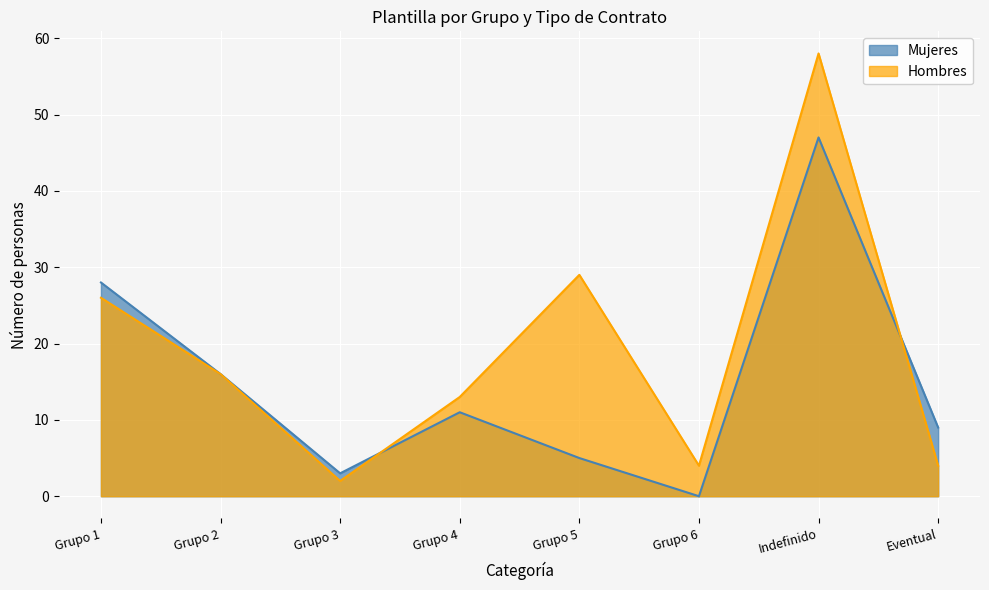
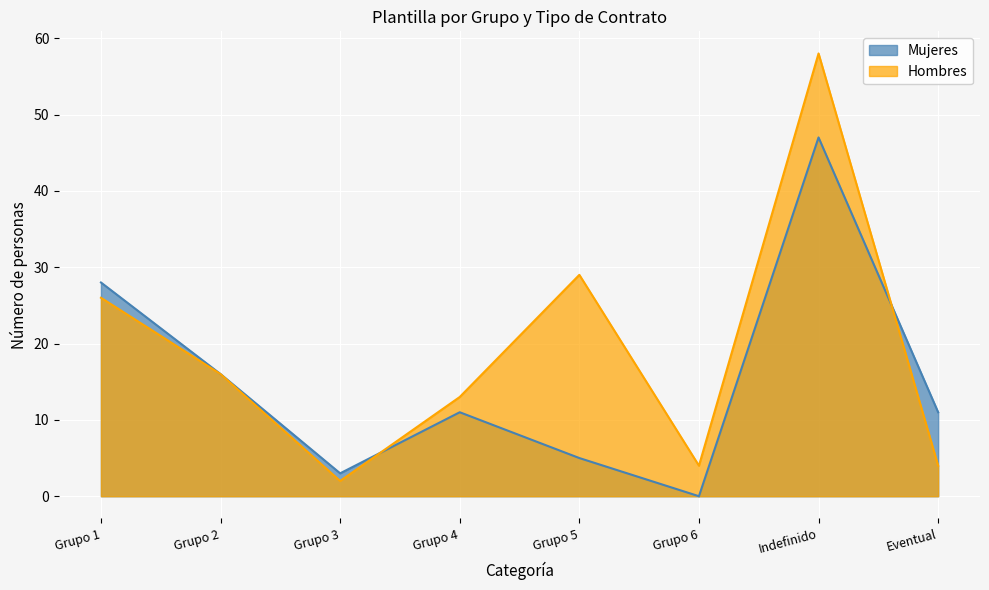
  {
    "Mujeres": {
      "Grupo 1": 28,
      "Grupo 3": 3,
      "Grupo 4": 11,
      "Grupo 5": 5,
      "Grupo 6": 0,
      "Indefinido": 47,
-     "Eventual": 9
+     "Eventual": 11
    },
    "Hombres": {
      "Grupo 1": 26,
      "Grupo 3": 2,
      "Grupo 4": 13,
      "Grupo 5": 29,
      "Grupo 6": 4,
      "Indefinido": 58,
      "Eventual": 4
    }
  }
